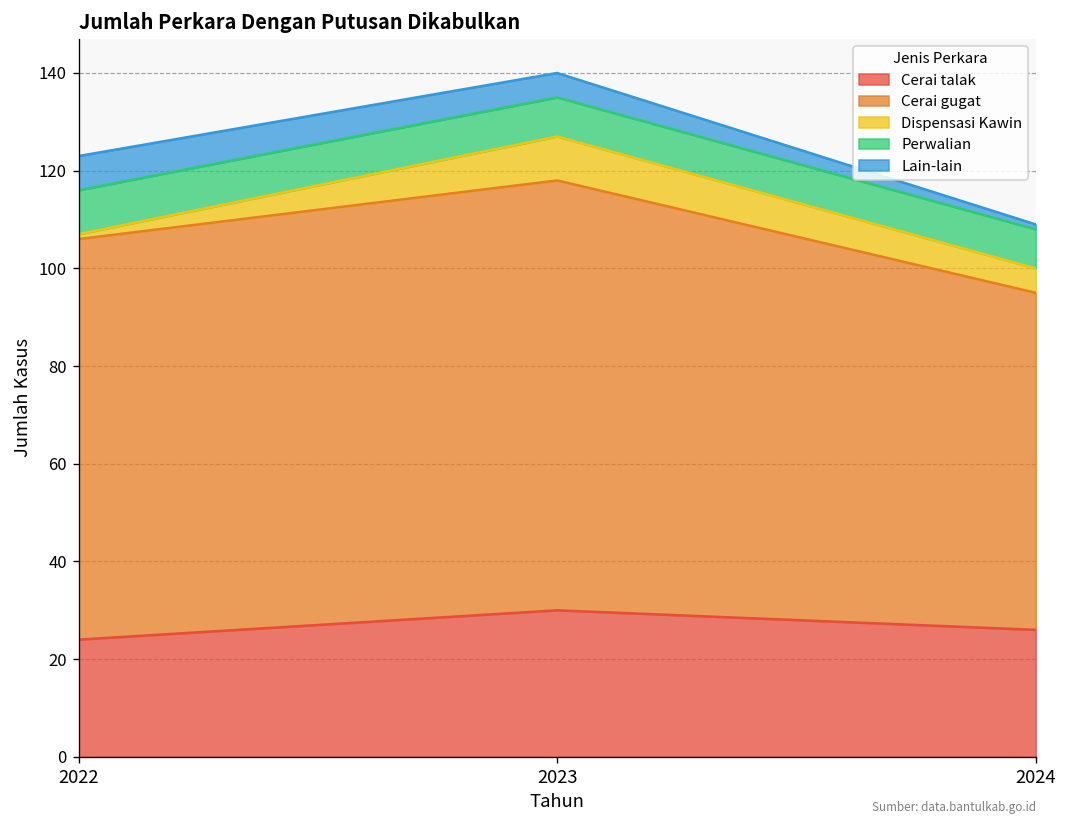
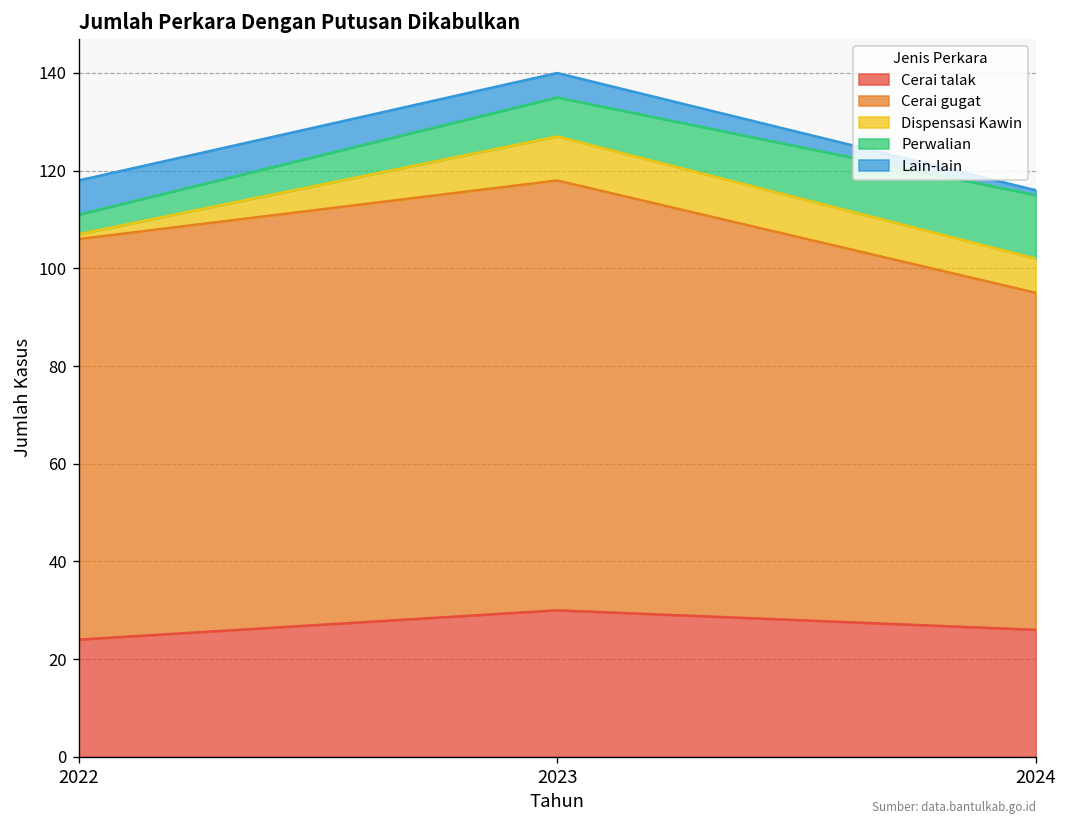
  {
    "Dispensasi Kawin": {
      "2022": 1,
      "2023": 9,
-     "2024": 5
+     "2024": 7
    },
    "Perwalian": {
-     "2022": 9,
+     "2022": 4,
      "2023": 8,
-     "2024": 8
+     "2024": 13
    },
    "Lain-lain": {
      "2022": 7,
      "2023": 5,
      "2024": 1
    }
  }
